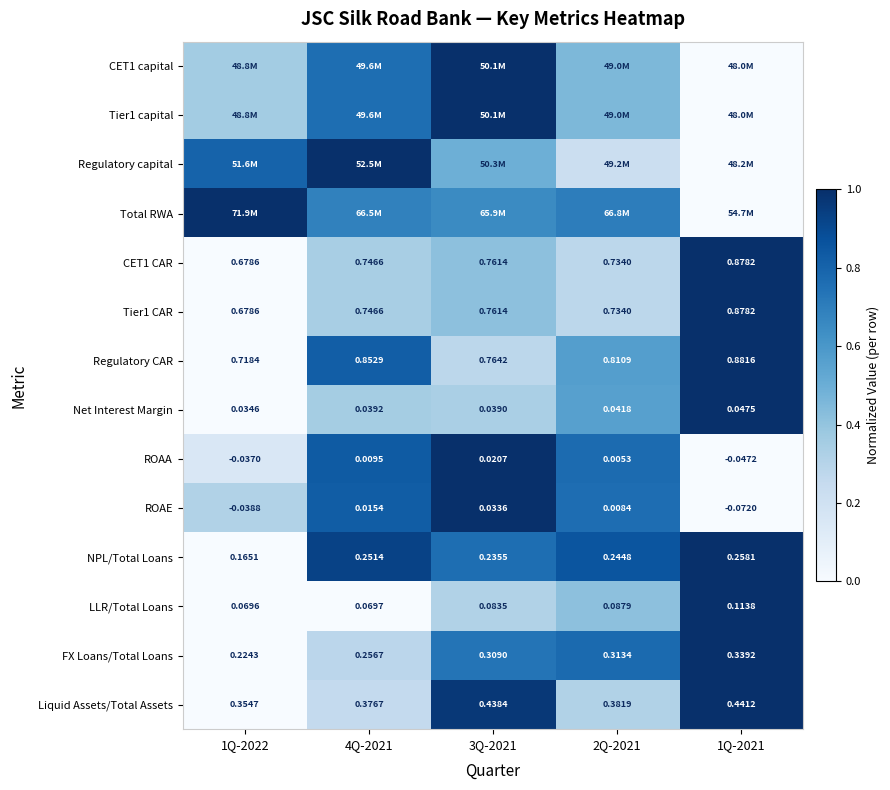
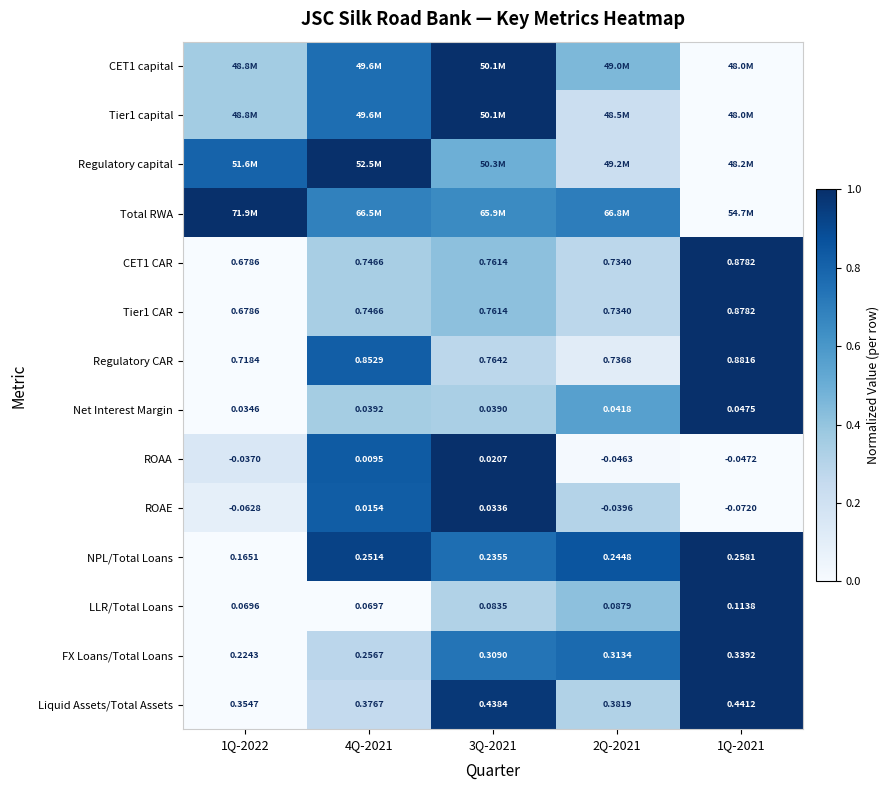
  {
    "CET1 capital": {
      "1Q-2022": "48.8M",
      "4Q-2021": "49.6M",
      "3Q-2021": "50.1M",
      "2Q-2021": "49.0M",
      "1Q-2021": "48.0M"
    },
    "Tier1 capital": {
      "1Q-2022": "48.8M",
      "4Q-2021": "49.6M",
      "3Q-2021": "50.1M",
-     "2Q-2021": "49.0M",
+     "2Q-2021": "48.5M",
      "1Q-2021": "48.0M"
    },
    "Regulatory capital": {
      "1Q-2022": "51.6M",
      "4Q-2021": "52.5M",
      "3Q-2021": "50.3M",
      "2Q-2021": "49.2M",
      "1Q-2021": "48.2M"
    },
    "Total RWA": {
      "1Q-2022": "71.9M",
      "4Q-2021": "66.5M",
      "3Q-2021": "65.9M",
      "2Q-2021": "66.8M",
      "1Q-2021": "54.7M"
    },
    "CET1 CAR": {
      "1Q-2022": "0.6786",
      "4Q-2021": "0.7466",
      "3Q-2021": "0.7614",
      "2Q-2021": "0.7340",
      "1Q-2021": "0.8782"
    },
    "Tier1 CAR": {
      "1Q-2022": "0.6786",
      "4Q-2021": "0.7466",
      "3Q-2021": "0.7614",
      "2Q-2021": "0.7340",
      "1Q-2021": "0.8782"
    },
    "Regulatory CAR": {
      "1Q-2022": "0.7184",
      "4Q-2021": "0.8529",
      "3Q-2021": "0.7642",
-     "2Q-2021": "0.8109",
+     "2Q-2021": "0.7368",
      "1Q-2021": "0.8816"
    },
    "Net Interest Margin": {
      "1Q-2022": "0.0346",
      "4Q-2021": "0.0392",
      "3Q-2021": "0.0390",
      "2Q-2021": "0.0418",
      "1Q-2021": "0.0475"
    },
    "ROAA": {
      "1Q-2022": "-0.0370",
      "4Q-2021": "0.0095",
      "3Q-2021": "0.0207",
-     "2Q-2021": "0.0053",
+     "2Q-2021": "-0.0463",
      "1Q-2021": "-0.0472"
    },
    "ROAE": {
-     "1Q-2022": "-0.0388",
+     "1Q-2022": "-0.0628",
      "4Q-2021": "0.0154",
      "3Q-2021": "0.0336",
-     "2Q-2021": "0.0084",
+     "2Q-2021": "-0.0396",
      "1Q-2021": "-0.0720"
    },
    "NPL/Total Loans": {
      "1Q-2022": "0.1651",
      "4Q-2021": "0.2514",
      "3Q-2021": "0.2355",
      "2Q-2021": "0.2448",
      "1Q-2021": "0.2581"
    },
    "LLR/Total Loans": {
      "1Q-2022": "0.0696",
      "4Q-2021": "0.0697",
      "3Q-2021": "0.0835",
      "2Q-2021": "0.0879",
      "1Q-2021": "0.1138"
    },
    "FX Loans/Total Loans": {
      "1Q-2022": "0.2243",
      "4Q-2021": "0.2567",
      "3Q-2021": "0.3090",
      "2Q-2021": "0.3134",
      "1Q-2021": "0.3392"
    },
    "Liquid Assets/Total Assets": {
      "1Q-2022": "0.3547",
      "4Q-2021": "0.3767",
      "3Q-2021": "0.4384",
      "2Q-2021": "0.3819",
      "1Q-2021": "0.4412"
    }
  }
